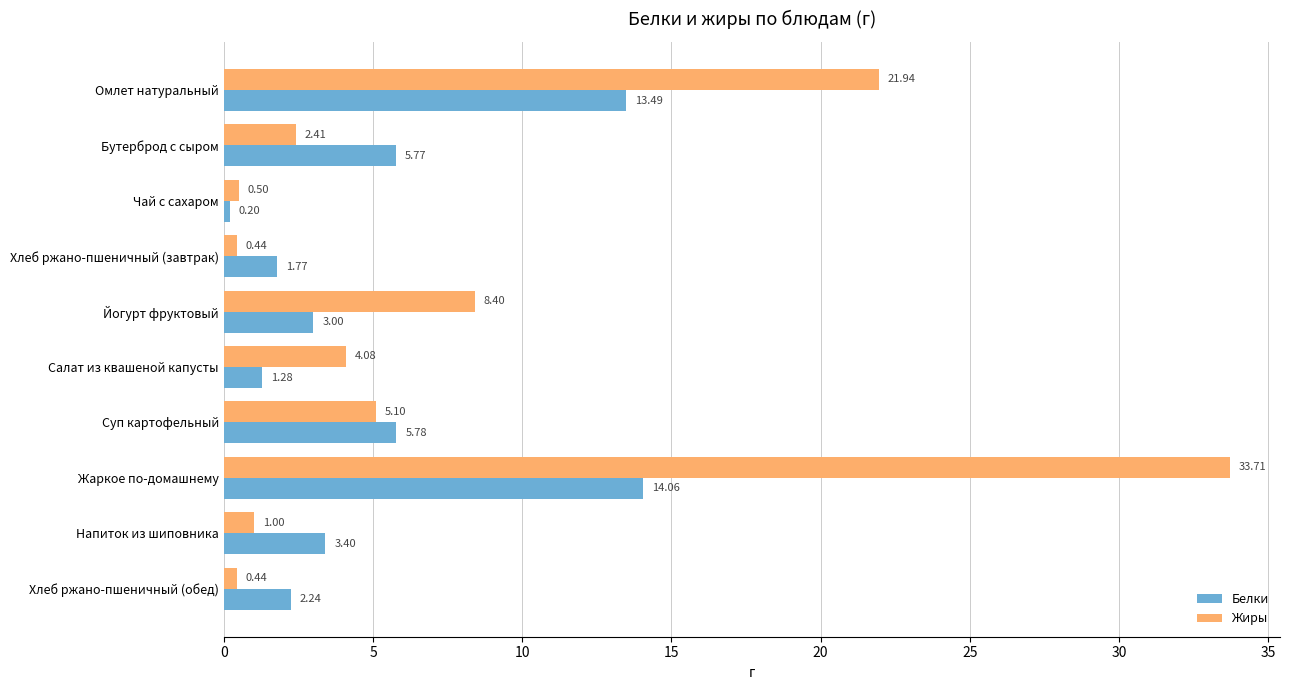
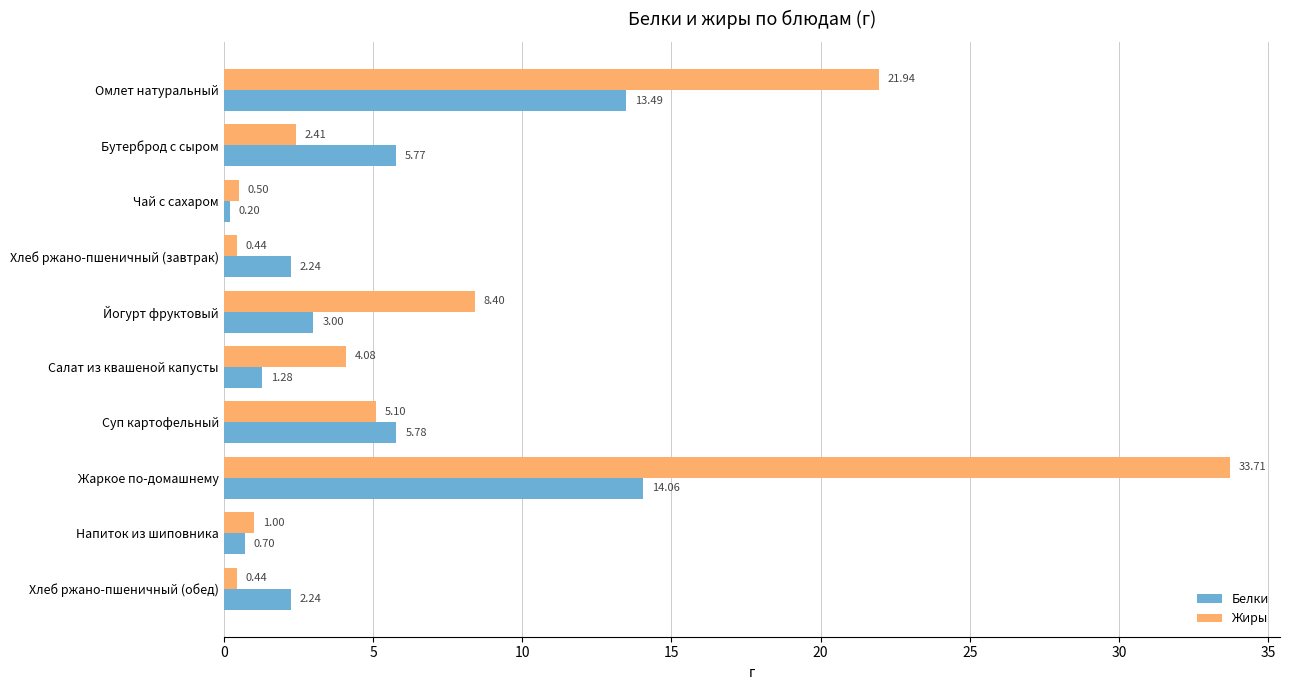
  {
    "Белки": {
      "Омлет натуральный": 13.49,
      "Бутерброд с сыром": 5.77,
      "Чай с сахаром": 0.20,
-     "Хлеб ржано-пшеничный (завтрак)": 1.77,
+     "Хлеб ржано-пшеничный (завтрак)": 2.24,
      "Йогурт фруктовый": 3.00,
      "Салат из квашеной капусты": 1.28,
      "Суп картофельный": 5.78,
      "Жаркое по-домашнему": 14.06,
-     "Напиток из шиповника": 3.40,
+     "Напиток из шиповника": 0.70,
      "Хлеб ржано-пшеничный (обед)": 2.24
    },
    "Жиры": {
      "Омлет натуральный": 21.94,
      "Бутерброд с сыром": 2.41,
      "Чай с сахаром": 0.50,
      "Хлеб ржано-пшеничный (завтрак)": 0.44,
      "Йогурт фруктовый": 8.40,
      "Салат из квашеной капусты": 4.08,
      "Суп картофельный": 5.10,
      "Жаркое по-домашнему": 33.71,
      "Напиток из шиповника": 1.00,
      "Хлеб ржано-пшеничный (обед)": 0.44
    }
  }
